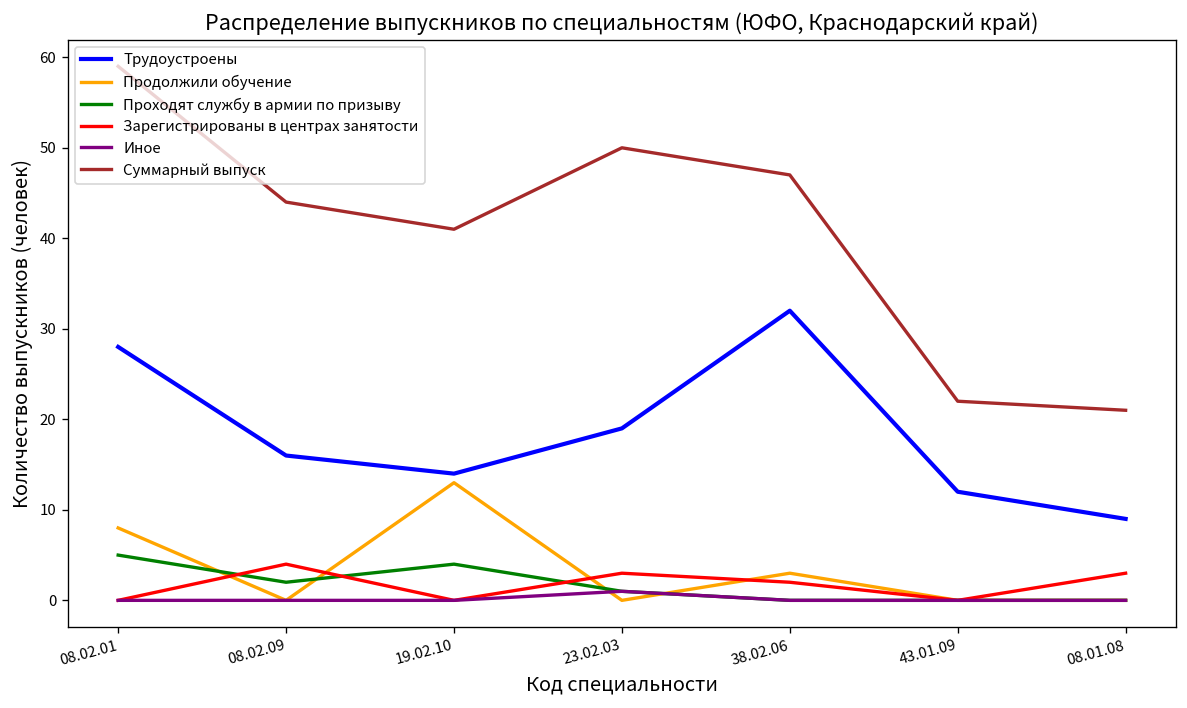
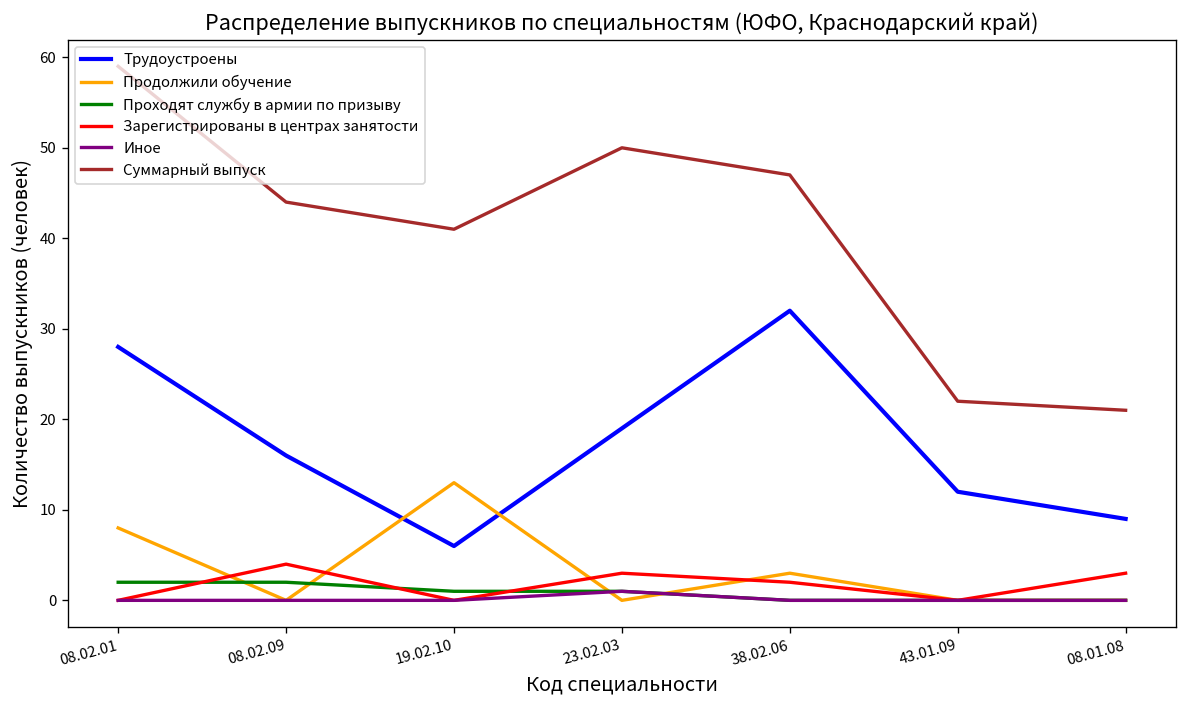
  {
    "Трудоустроены": {
      "08.02.01": 28,
      "08.02.09": 16,
-     "19.02.10": 14,
+     "19.02.10": 6,
      "23.02.03": 19,
      "38.02.06": 32,
      "43.01.09": 12,
      "08.01.08": 9
    },
    "Продолжили обучение": {
      "08.02.01": 8,
      "19.02.10": 13,
      "23.02.03": 0,
      "38.02.06": 3
    },
    "Проходят службу в армии по призыву": {
-     "08.02.01": 5,
+     "08.02.01": 2,
      "08.02.09": 2,
-     "19.02.10": 4
+     "19.02.10": 1
    },
    "Зарегистрированы в центрах занятости": {
      "08.02.09": 4,
      "23.02.03": 3,
      "38.02.06": 2,
      "08.01.08": 3
    },
    "Суммарный выпуск": {
      "08.02.09": 44,
      "19.02.10": 41,
      "23.02.03": 50,
      "38.02.06": 47,
      "43.01.09": 22,
      "08.01.08": 21
    }
  }
